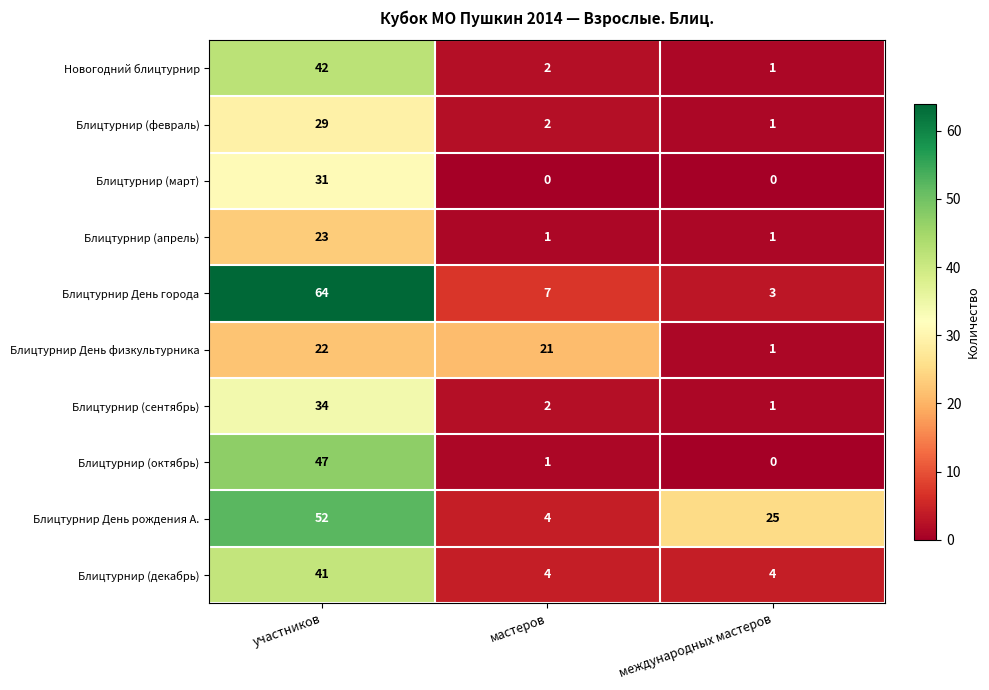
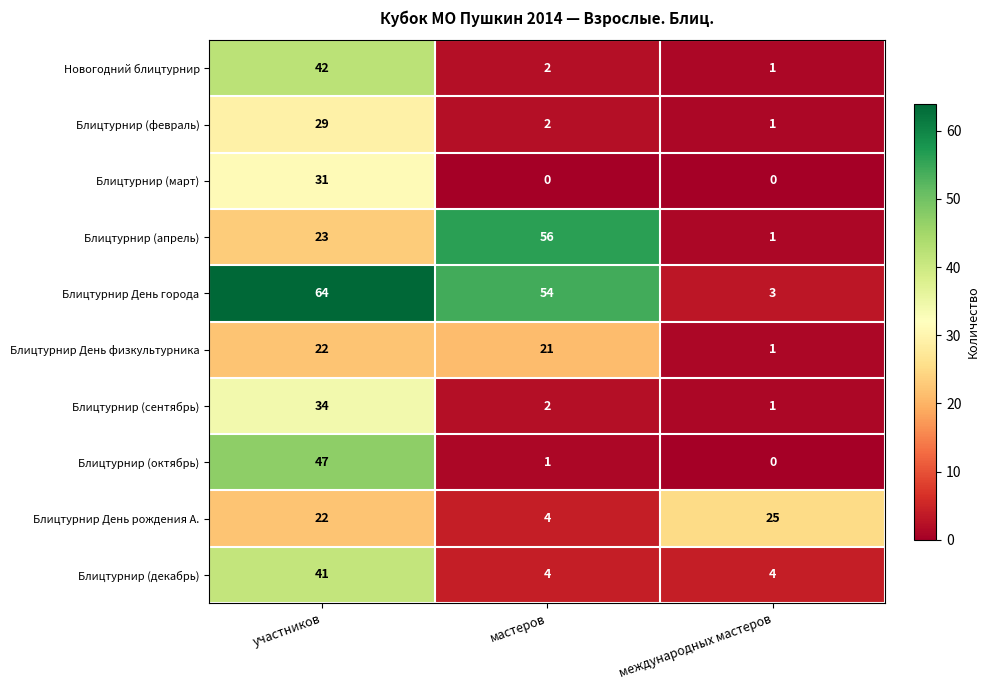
  {
    "Новогодний блицтурнир": {
      "участников": 42,
      "мастеров": 2,
      "международных мастеров": 1
    },
    "Блицтурнир (февраль)": {
      "участников": 29,
      "мастеров": 2,
      "международных мастеров": 1
    },
    "Блицтурнир (март)": {
      "участников": 31,
      "мастеров": 0,
      "международных мастеров": 0
    },
    "Блицтурнир (апрель)": {
      "участников": 23,
-     "мастеров": 1,
+     "мастеров": 56,
      "международных мастеров": 1
    },
    "Блицтурнир День города": {
      "участников": 64,
-     "мастеров": 7,
+     "мастеров": 54,
      "международных мастеров": 3
    },
    "Блицтурнир День физкультурника": {
      "участников": 22,
      "мастеров": 21,
      "международных мастеров": 1
    },
    "Блицтурнир (сентябрь)": {
      "участников": 34,
      "мастеров": 2,
      "международных мастеров": 1
    },
    "Блицтурнир (октябрь)": {
      "участников": 47,
      "мастеров": 1,
      "международных мастеров": 0
    },
    "Блицтурнир День рождения А.": {
-     "участников": 52,
+     "участников": 22,
      "мастеров": 4,
      "международных мастеров": 25
    },
    "Блицтурнир (декабрь)": {
      "участников": 41,
      "мастеров": 4,
      "международных мастеров": 4
    }
  }
